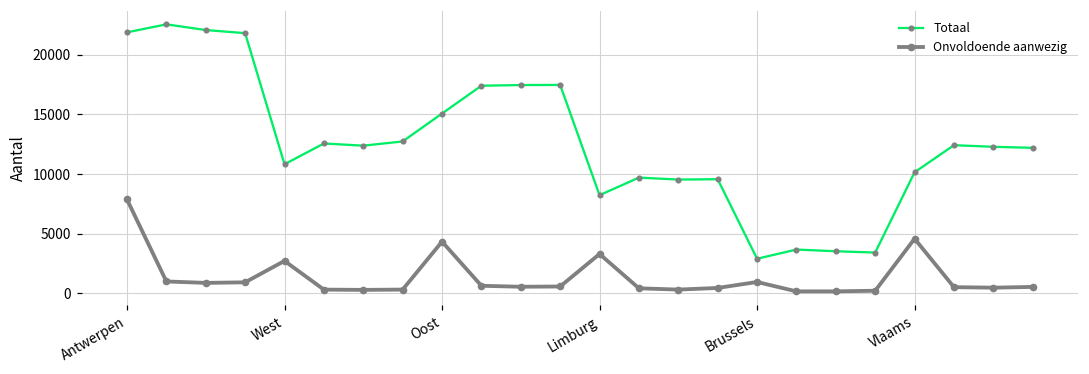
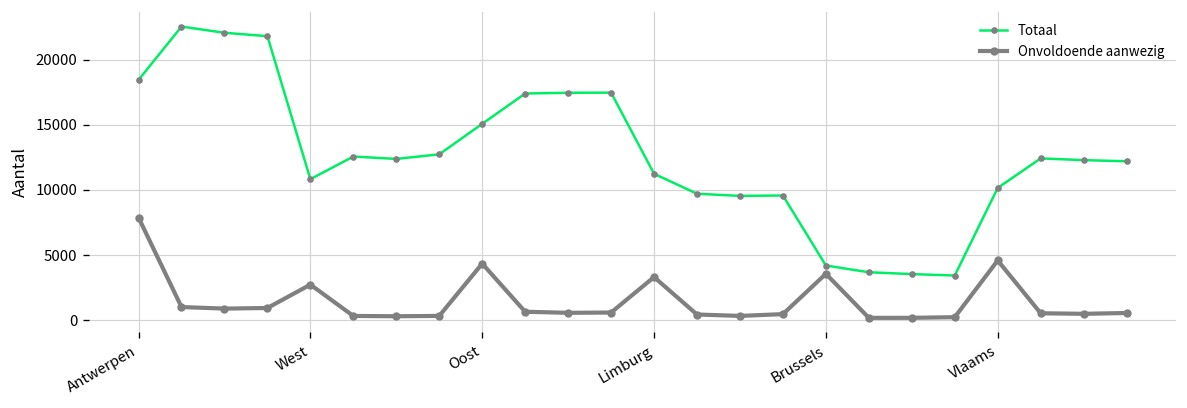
  {
    "Totaal": {
-     "Antwerpen": 21900,
+     "Antwerpen": 18400,
      "West": 10800,
      "Oost": 15100,
-     "Limburg": 8200,
-     "Brussels": 2900,
+     "Limburg": 11200,
+     "Brussels": 4200,
      "Vlaams": 10200
    },
    "Onvoldoende aanwezig": {
      "Antwerpen": 7900,
      "West": 2700,
      "Oost": 4300,
      "Limburg": 3300,
-     "Brussels": 1000,
+     "Brussels": 3600,
      "Vlaams": 4600
    }
  }
